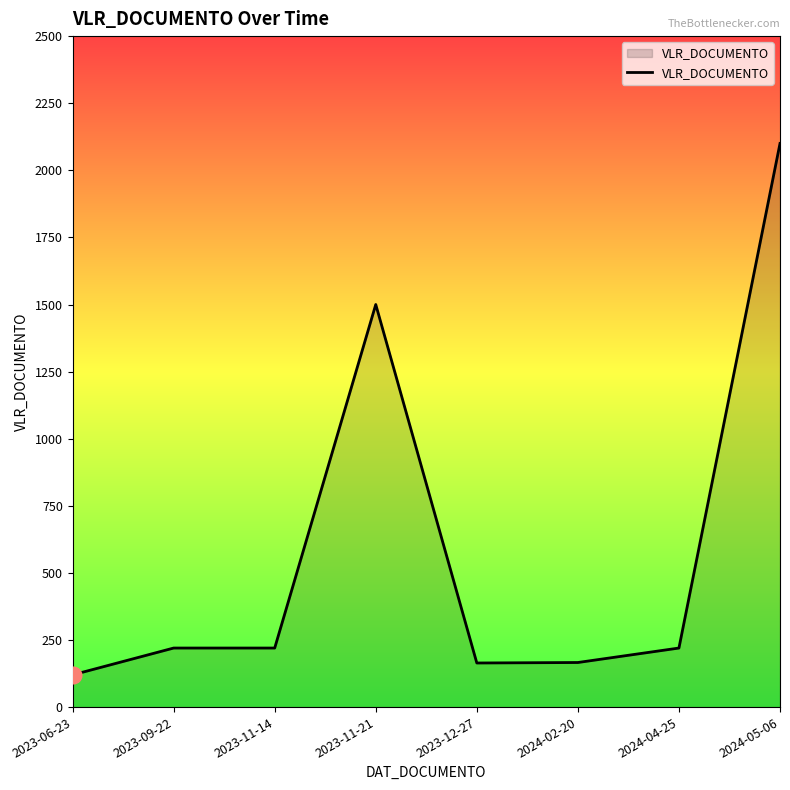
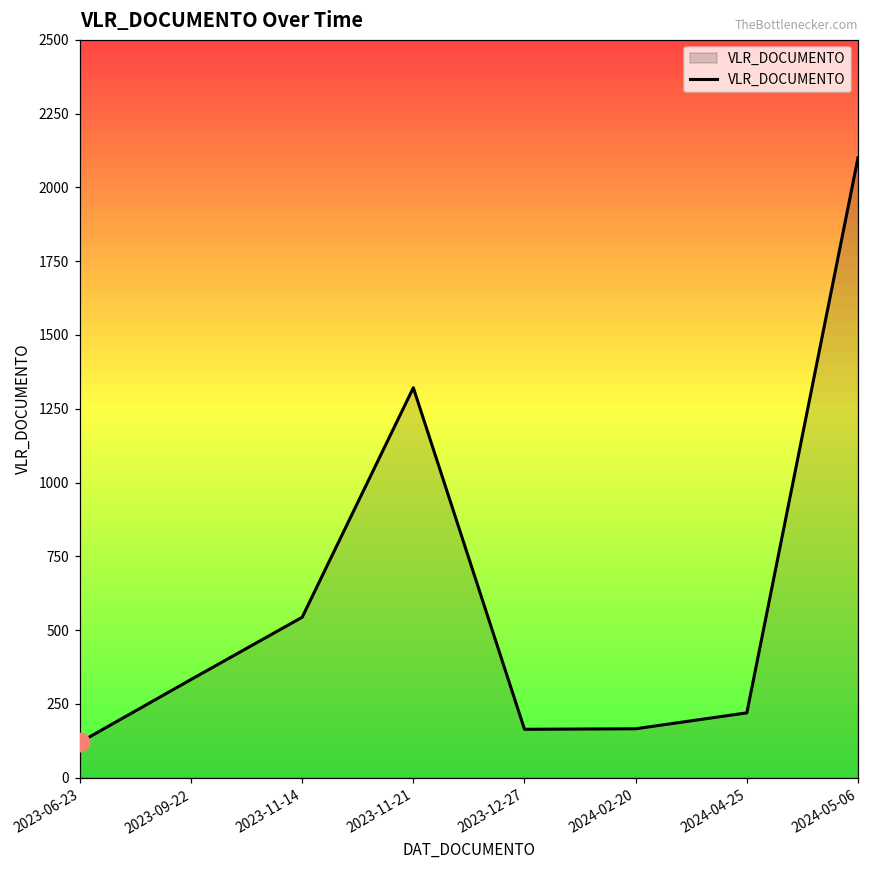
  {
    "VLR_DOCUMENTO": {
-     "2023-09-22": 220,
-     "2023-11-14": 220,
-     "2023-11-21": 1500,
+     "2023-09-22": 330,
+     "2023-11-14": 540,
+     "2023-11-21": 1320,
      "2023-12-27": 160,
      "2024-02-20": 170,
      "2024-04-25": 220,
      "2024-05-06": 2100
    }
  }
